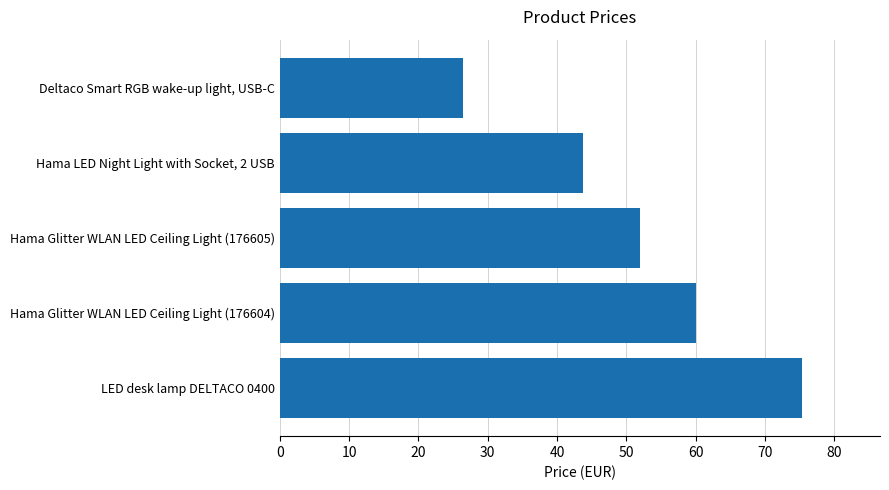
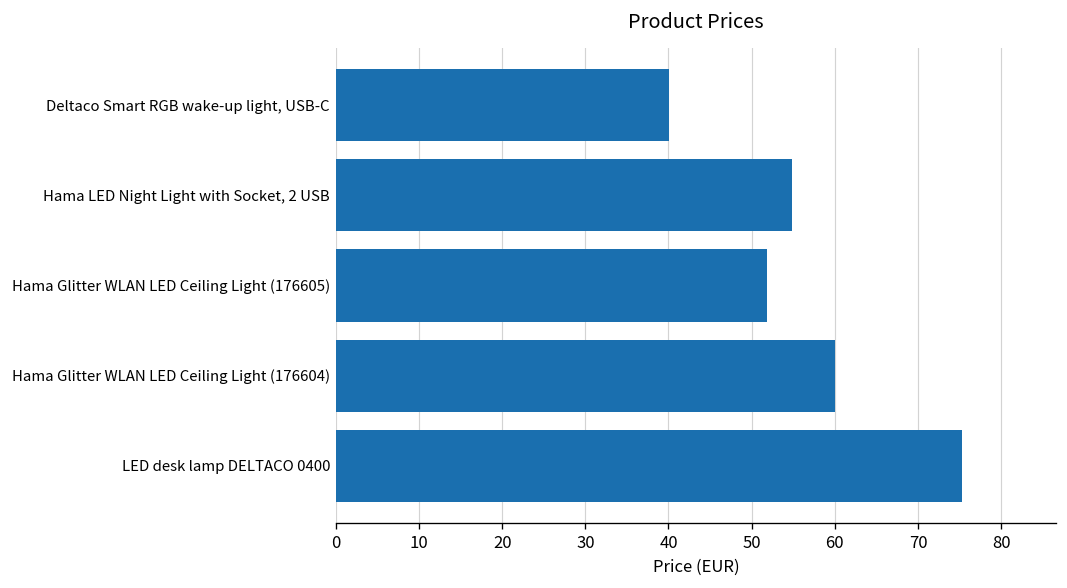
  {
-   "Deltaco Smart RGB wake-up light, USB-C": 26,
-   "Hama LED Night Light with Socket, 2 USB": 44,
+   "Deltaco Smart RGB wake-up light, USB-C": 40,
+   "Hama LED Night Light with Socket, 2 USB": 55,
    "Hama Glitter WLAN LED Ceiling Light (176605)": 52,
    "Hama Glitter WLAN LED Ceiling Light (176604)": 60,
    "LED desk lamp DELTACO 0400": 75
  }
